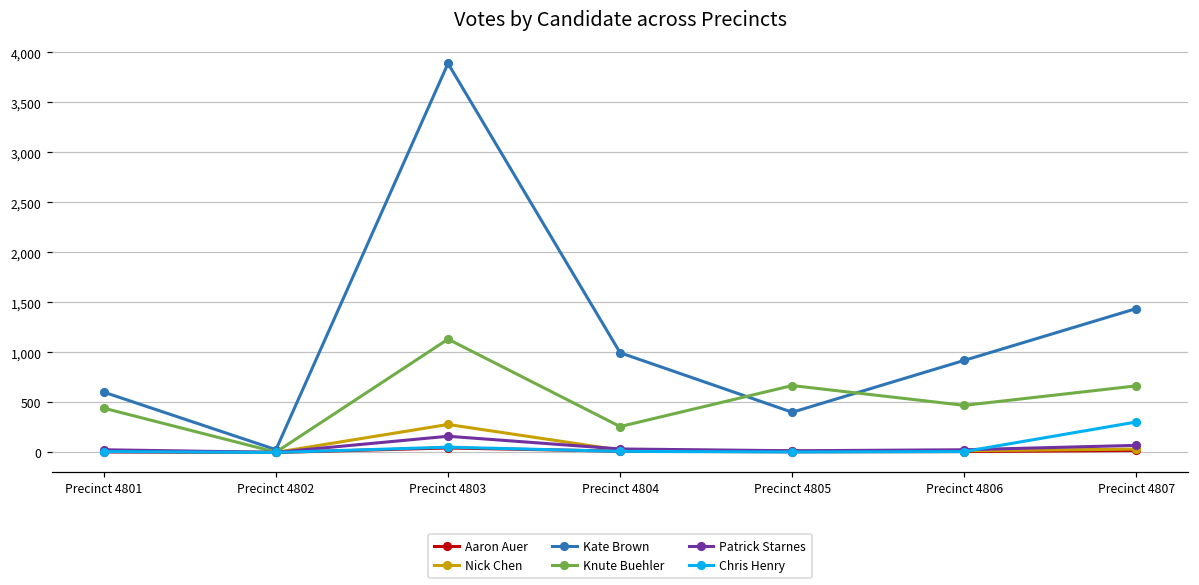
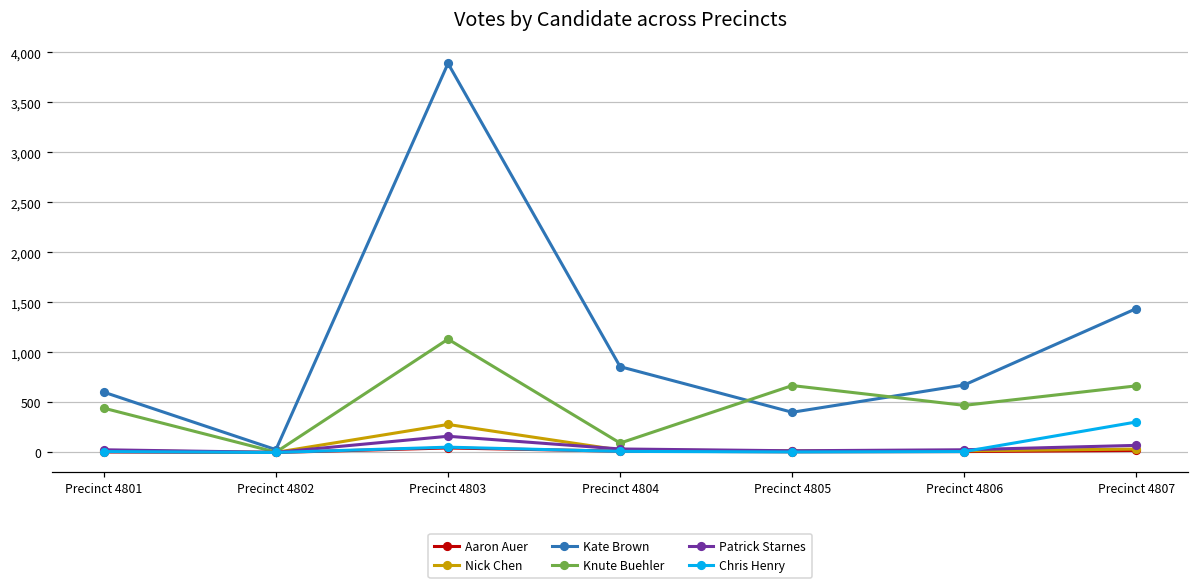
  {
    "Nick Chen": {
      "Precinct 4803": "300"
    },
    "Kate Brown": {
      "Precinct 4801": "600",
      "Precinct 4803": "3,900",
-     "Precinct 4804": "1,000",
+     "Precinct 4804": "900",
      "Precinct 4805": "400",
-     "Precinct 4806": "900",
+     "Precinct 4806": "700",
      "Precinct 4807": "1,400"
    },
    "Knute Buehler": {
      "Precinct 4801": "400",
      "Precinct 4803": "1,100",
-     "Precinct 4804": "300",
+     "Precinct 4804": "100",
      "Precinct 4805": "700",
      "Precinct 4806": "500",
      "Precinct 4807": "700"
    },
    "Patrick Starnes": {
      "Precinct 4803": "200",
      "Precinct 4807": "100"
    },
    "Chris Henry": {
      "Precinct 4807": "300"
    }
  }
